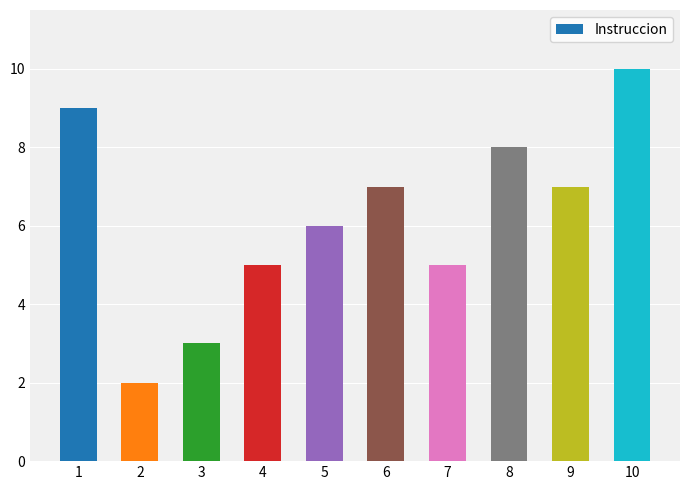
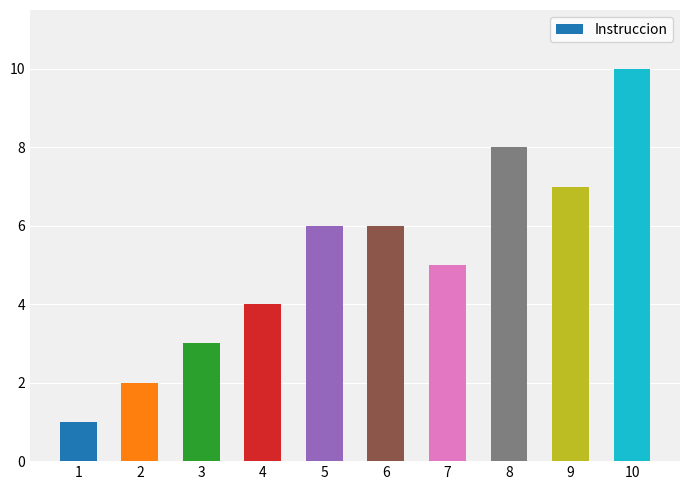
  {
-   "1": 9,
+   "1": 1,
    "2": 2,
    "3": 3,
-   "4": 5,
+   "4": 4,
    "5": 6,
-   "6": 7,
+   "6": 6,
    "7": 5,
    "8": 8,
    "9": 7,
    "10": 10
  }
